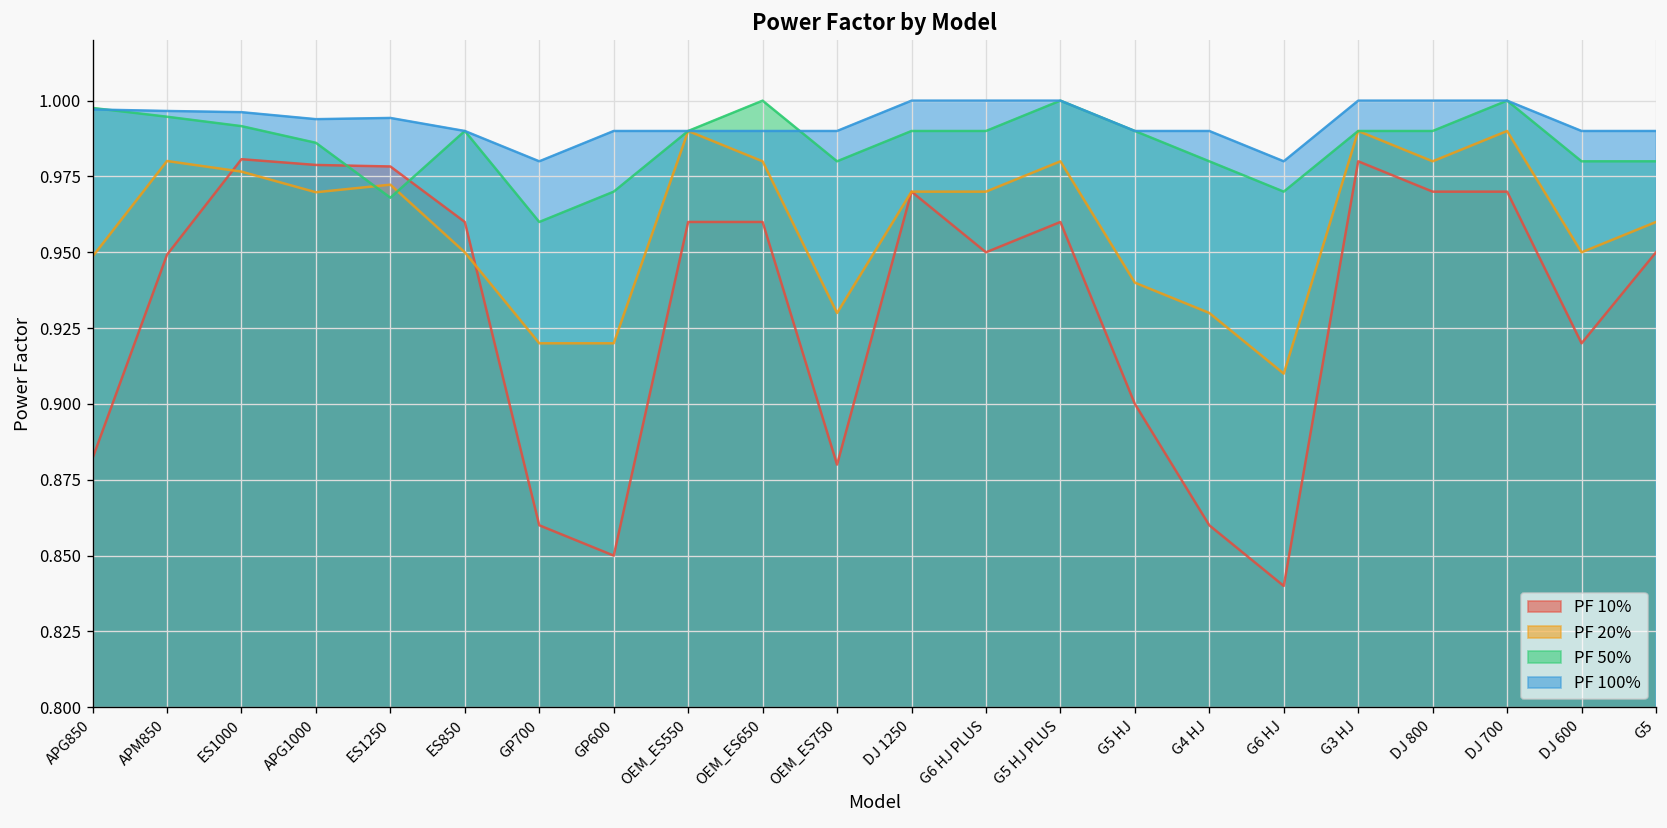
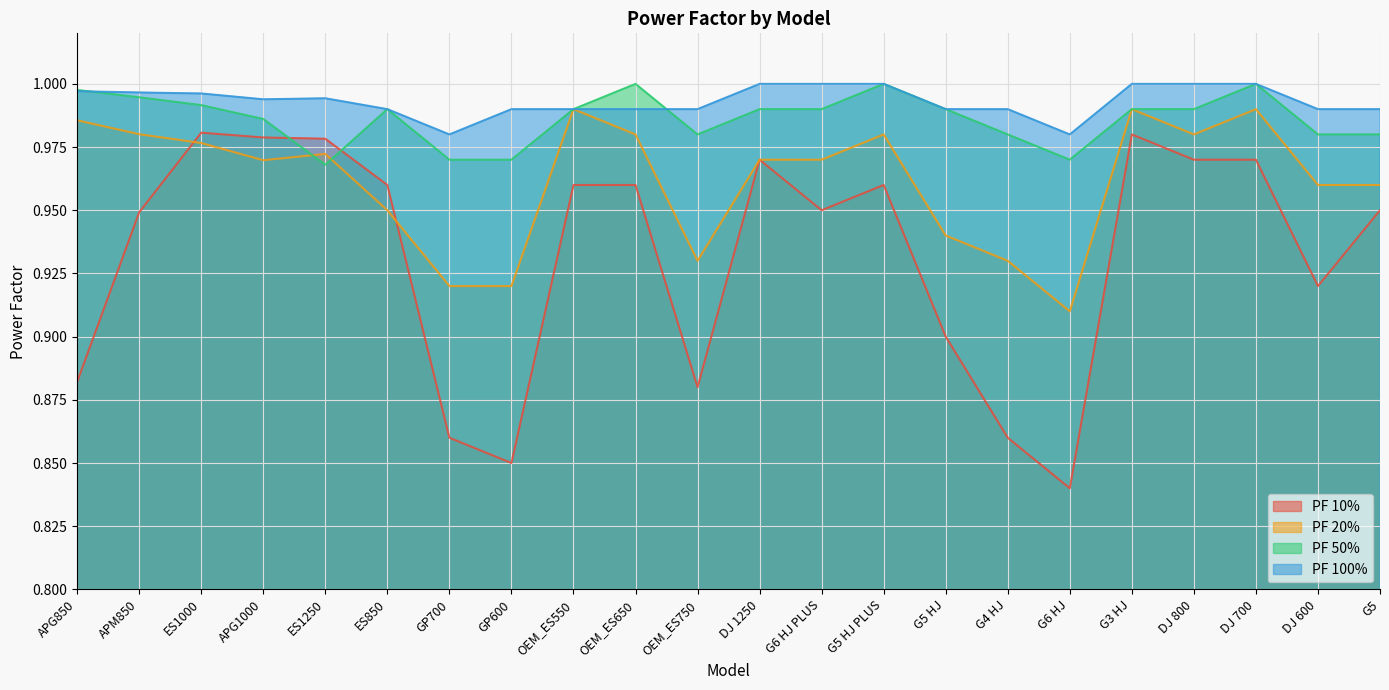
  {
    "PF 10%": {
      "APG850": 0.882,
      "APM850": 0.949,
      "ES1000": 0.981,
      "APG1000": 0.979,
      "ES1250": 0.978,
      "ES850": 0.960,
      "GP700": 0.860,
      "GP600": 0.850,
      "OEM_ES550": 0.960,
      "OEM_ES650": 0.960,
      "OEM_ES750": 0.880,
      "G6 HJ PLUS": 0.950,
      "G5 HJ PLUS": 0.960,
      "G5 HJ": 0.900,
      "G4 HJ": 0.860,
      "G6 HJ": 0.840,
      "G3 HJ": 0.980,
      "DJ 800": 0.970,
      "DJ 700": 0.970,
      "DJ 600": 0.920,
      "G5": 0.950
    },
    "PF 20%": {
-     "APG850": 0.949,
+     "APG850": 0.986,
      "APM850": 0.980,
      "ES1000": 0.977,
      "APG1000": 0.970,
      "ES1250": 0.972,
      "ES850": 0.950,
      "GP700": 0.920,
      "GP600": 0.920,
      "OEM_ES650": 0.980,
      "OEM_ES750": 0.930,
      "G6 HJ PLUS": 0.970,
      "G5 HJ PLUS": 0.980,
      "G5 HJ": 0.940,
      "G4 HJ": 0.930,
      "G6 HJ": 0.910,
      "DJ 800": 0.980,
      "DJ 700": 0.990,
-     "DJ 600": 0.95,
+     "DJ 600": 0.96,
      "G5": 0.960
    },
    "PF 50%": {
      "APM850": 0.995,
      "ES1000": 0.992,
      "APG1000": 0.986,
      "ES1250": 0.968,
-     "GP700": 0.96,
+     "GP700": 0.97,
      "GP600": 0.97,
      "OEM_ES650": 1.00,
      "OEM_ES750": 0.98,
      "DJ 1250": 0.99,
      "G6 HJ PLUS": 0.99,
      "G4 HJ": 0.98,
      "G6 HJ": 0.97,
      "DJ 800": 0.99,
      "DJ 600": 0.98,
      "G5": 0.98
    },
    "PF 100%": {
      "APM850": 0.997,
      "ES1000": 0.996,
      "APG1000": 0.994,
      "ES1250": 0.994,
      "GP700": 0.980,
      "GP600": 0.990,
      "OEM_ES650": 0.990,
      "OEM_ES750": 0.990,
      "DJ 1250": 1.000,
      "G6 HJ PLUS": 1.000,
      "G4 HJ": 0.990,
      "G6 HJ": 0.980,
      "G3 HJ": 1.000,
      "DJ 800": 1.000,
      "DJ 600": 0.990,
      "G5": 0.990
    }
  }
